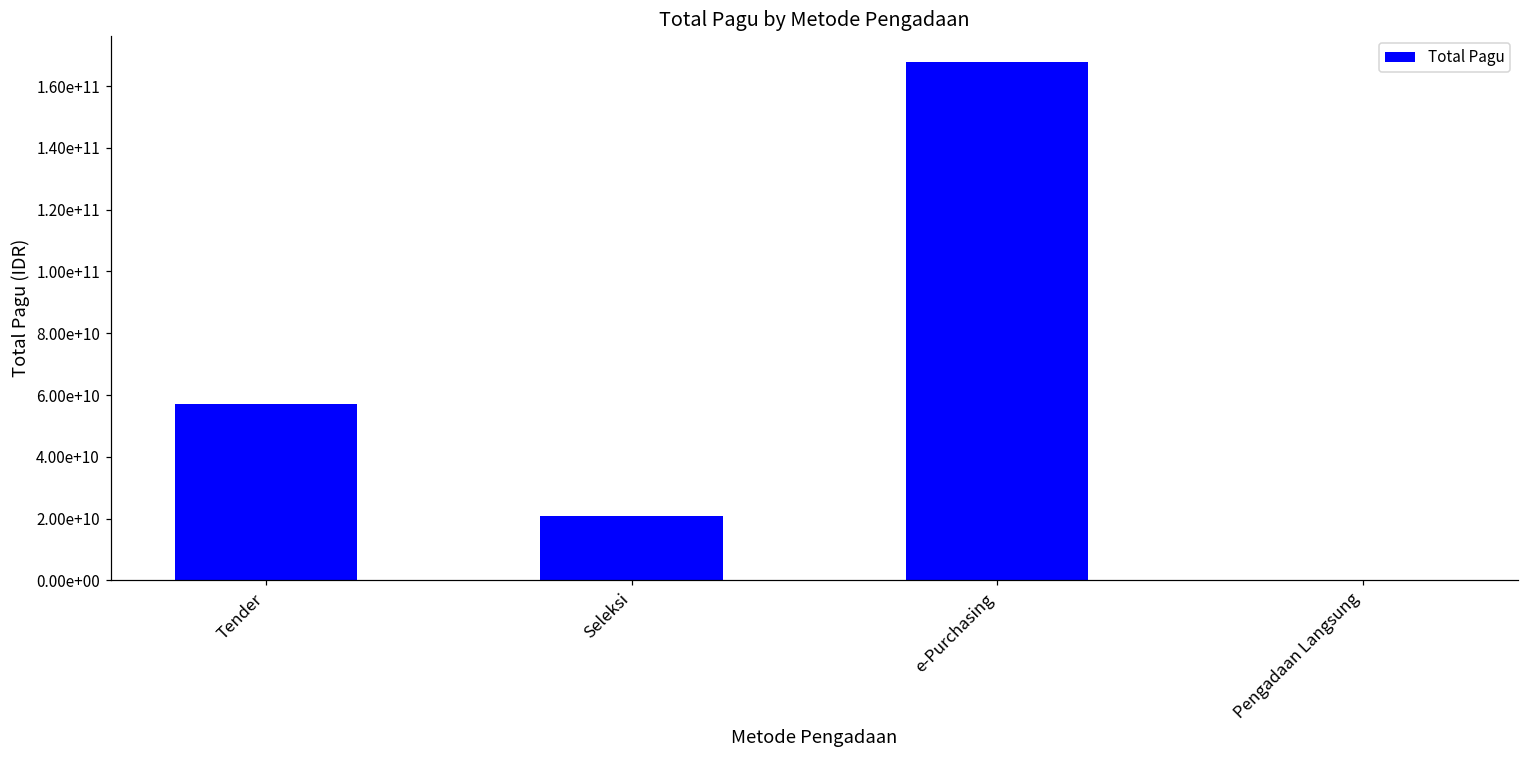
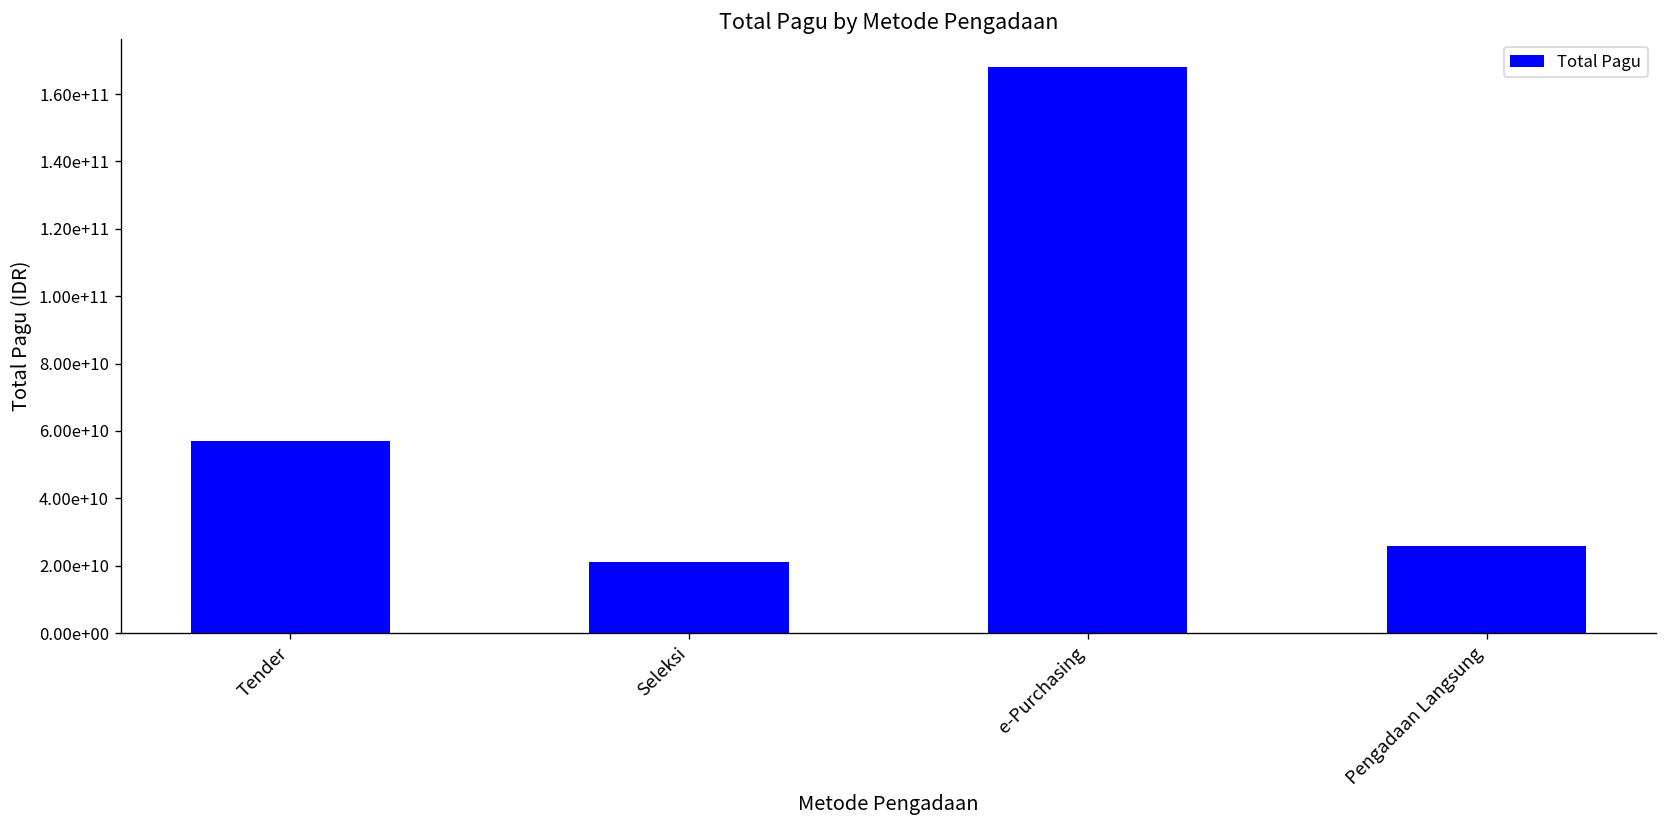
  {
    "Tender": 57000000000,
    "Seleksi": 21000000000,
    "e-Purchasing": 168000000000,
-   "Pengadaan Langsung": 0
+   "Pengadaan Langsung": 26000000000
  }
